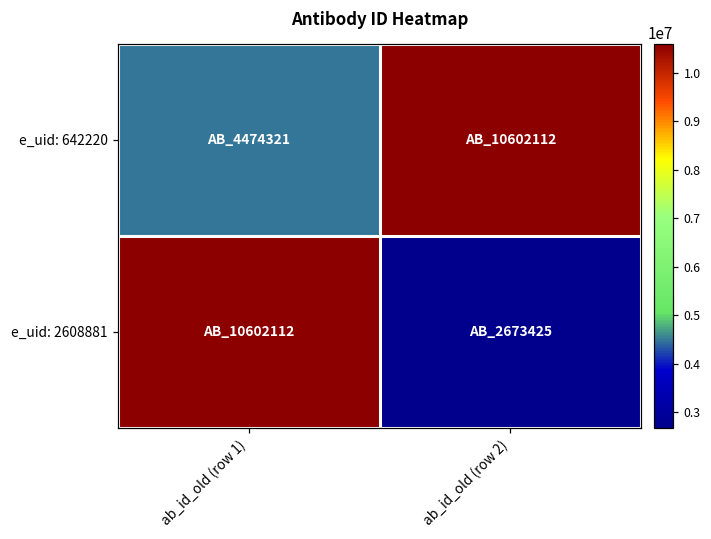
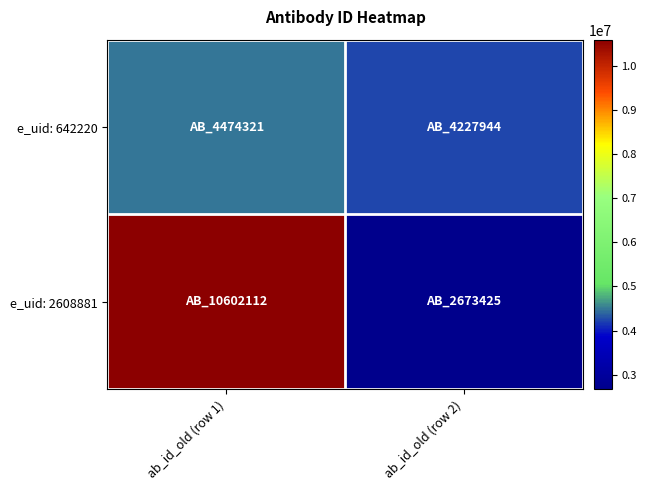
  {
    "e_uid: 642220": {
      "ab_id_old (row 1)": 4474321,
-     "ab_id_old (row 2)": 10602112
+     "ab_id_old (row 2)": 4227944
    },
    "e_uid: 2608881": {
      "ab_id_old (row 1)": 10602112,
      "ab_id_old (row 2)": 2673425
    }
  }
